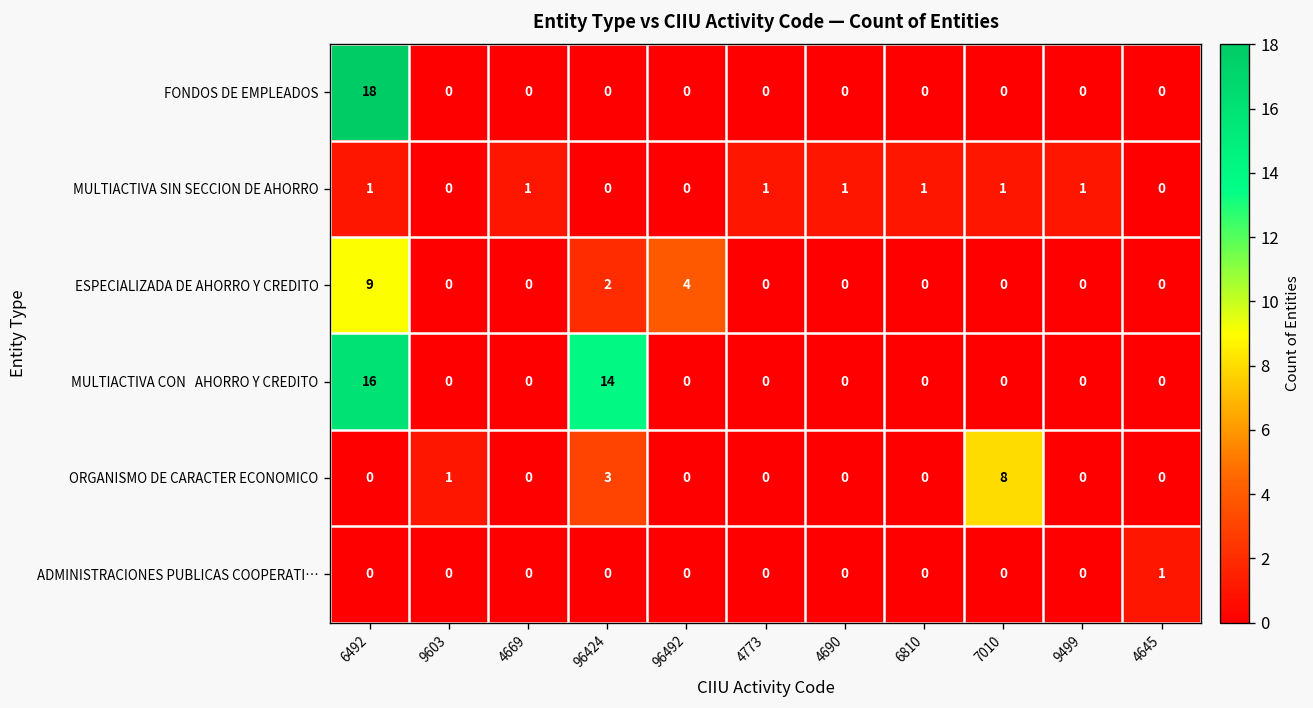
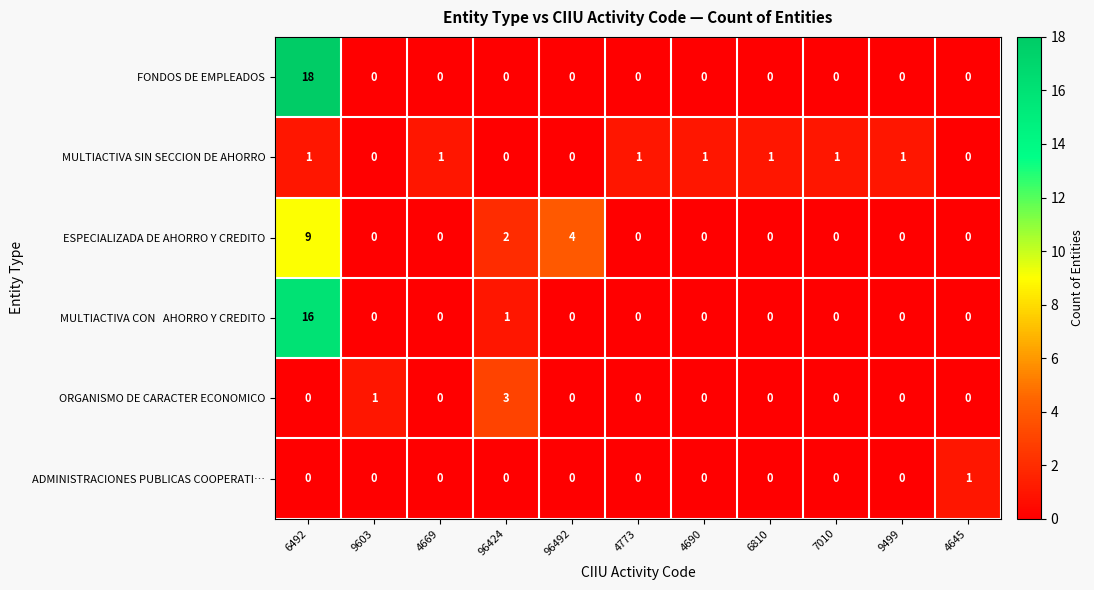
  {
    "FONDOS DE EMPLEADOS": {
      "6492": 18,
      "9603": 0,
      "4669": 0,
      "96424": 0,
      "96492": 0,
      "4773": 0,
      "4690": 0,
      "6810": 0,
      "7010": 0,
      "9499": 0,
      "4645": 0
    },
    "MULTIACTIVA SIN SECCION DE AHORRO": {
      "6492": 1,
      "9603": 0,
      "4669": 1,
      "96424": 0,
      "96492": 0,
      "4773": 1,
      "4690": 1,
      "6810": 1,
      "7010": 1,
      "9499": 1,
      "4645": 0
    },
    "ESPECIALIZADA DE AHORRO Y CREDITO": {
      "6492": 9,
      "9603": 0,
      "4669": 0,
      "96424": 2,
      "96492": 4,
      "4773": 0,
      "4690": 0,
      "6810": 0,
      "7010": 0,
      "9499": 0,
      "4645": 0
    },
    "MULTIACTIVA CON AHORRO Y CREDITO": {
      "6492": 16,
      "9603": 0,
      "4669": 0,
-     "96424": 14,
+     "96424": 1,
      "96492": 0,
      "4773": 0,
      "4690": 0,
      "6810": 0,
      "7010": 0,
      "9499": 0,
      "4645": 0
    },
    "ORGANISMO DE CARACTER ECONOMICO": {
      "6492": 0,
      "9603": 1,
      "4669": 0,
      "96424": 3,
      "96492": 0,
      "4773": 0,
      "4690": 0,
      "6810": 0,
-     "7010": 8,
+     "7010": 0,
      "9499": 0,
      "4645": 0
    },
    "ADMINISTRACIONES PUBLICAS COOPERATI…": {
      "6492": 0,
      "9603": 0,
      "4669": 0,
      "96424": 0,
      "96492": 0,
      "4773": 0,
      "4690": 0,
      "6810": 0,
      "7010": 0,
      "9499": 0,
      "4645": 1
    }
  }
